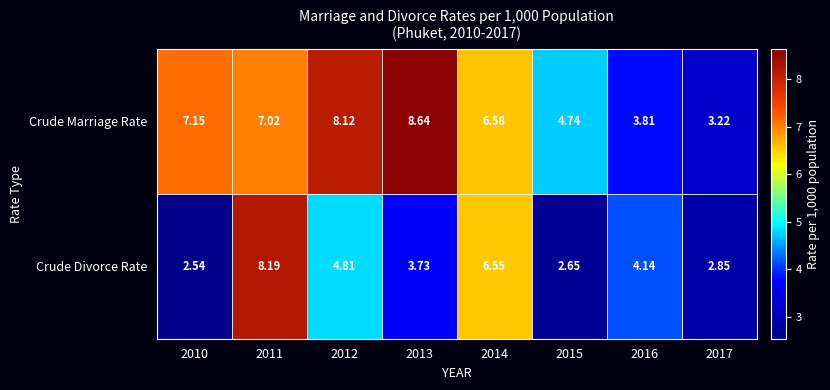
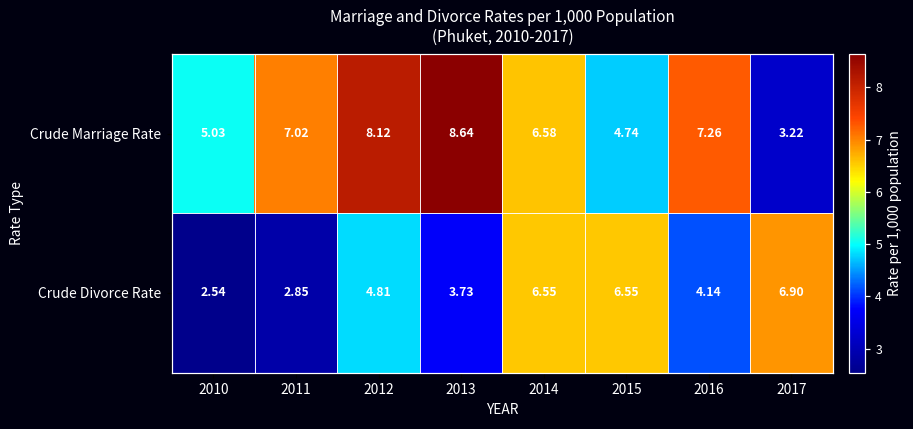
  {
    "Crude Marriage Rate": {
-     "2010": 7.15,
+     "2010": 5.03,
      "2011": 7.02,
      "2012": 8.12,
      "2013": 8.64,
      "2014": 6.58,
      "2015": 4.74,
-     "2016": 3.81,
+     "2016": 7.26,
      "2017": 3.22
    },
    "Crude Divorce Rate": {
      "2010": 2.54,
-     "2011": 8.19,
+     "2011": 2.85,
      "2012": 4.81,
      "2013": 3.73,
      "2014": 6.55,
-     "2015": 2.65,
+     "2015": 6.55,
      "2016": 4.14,
-     "2017": 2.85
+     "2017": 6.90
    }
  }
